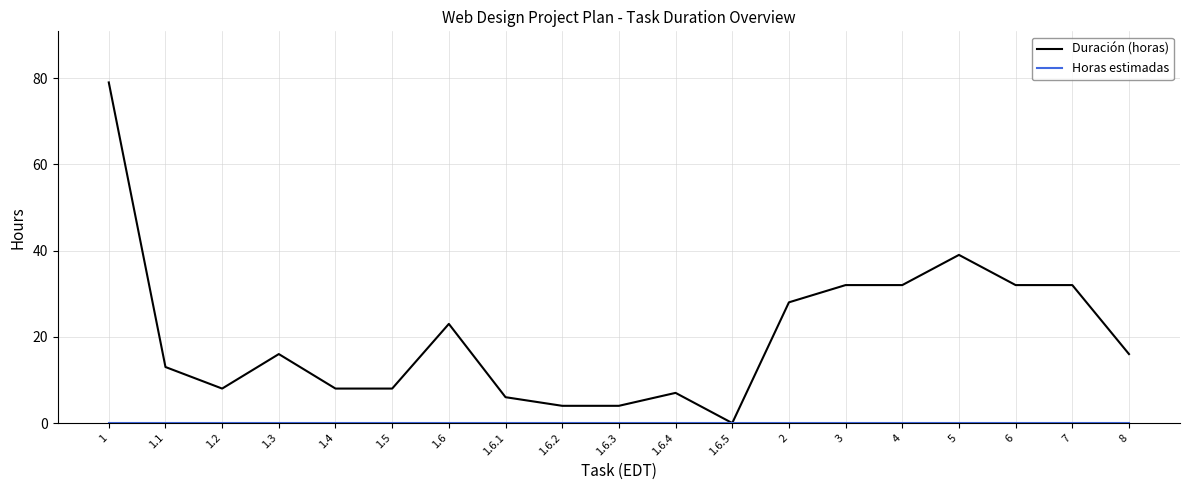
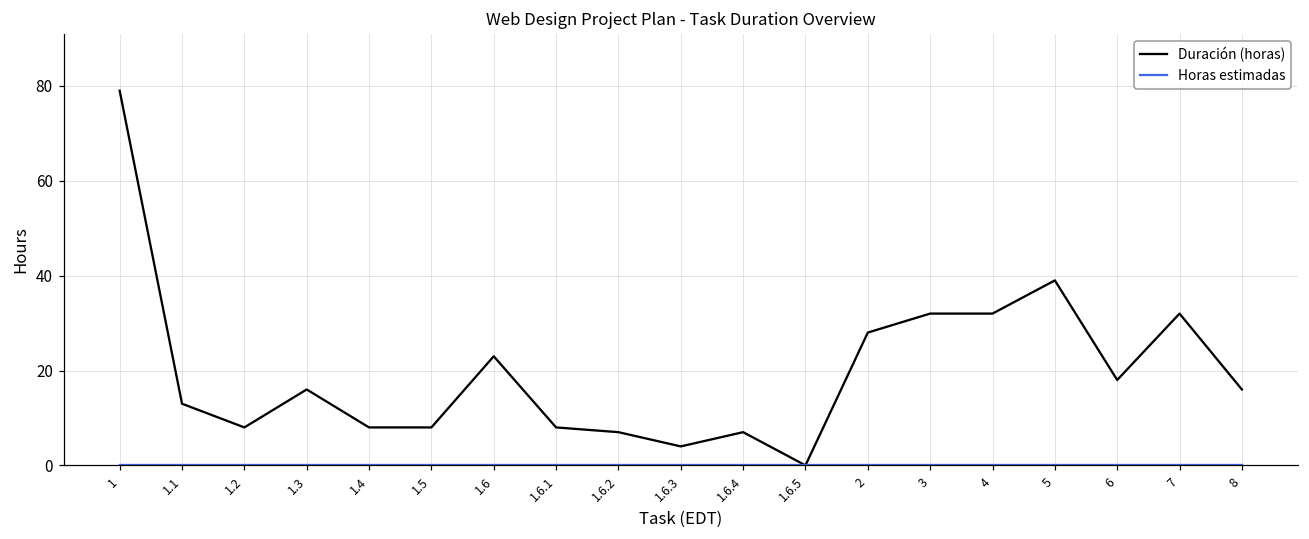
  {
    "Duración (horas)": {
      "1": 79,
      "1.1": 13,
      "1.2": 8,
      "1.3": 16,
      "1.4": 8,
      "1.5": 8,
      "1.6": 23,
-     "1.6.1": 6,
-     "1.6.2": 4,
+     "1.6.1": 8,
+     "1.6.2": 7,
      "1.6.3": 4,
      "1.6.4": 7,
      "2": 28,
      "3": 32,
      "4": 32,
      "5": 39,
-     "6": 32,
+     "6": 18,
      "7": 32,
      "8": 16
    },
    "Horas estimadas": {
      "1": 0,
      "1.1": 0,
      "1.2": 0,
      "1.3": 0,
      "1.4": 0,
      "1.5": 0,
      "1.6": 0,
      "1.6.1": 0,
      "1.6.2": 0,
      "1.6.3": 0,
      "1.6.4": 0,
      "2": 0,
      "3": 0,
      "4": 0,
      "5": 0,
      "6": 0,
      "7": 0,
      "8": 0
    }
  }
